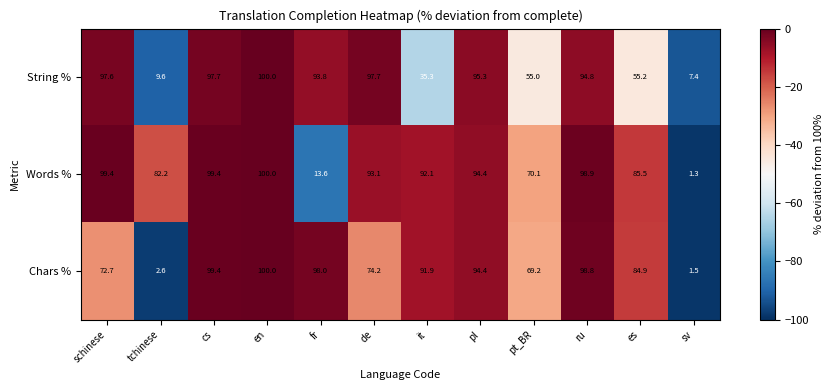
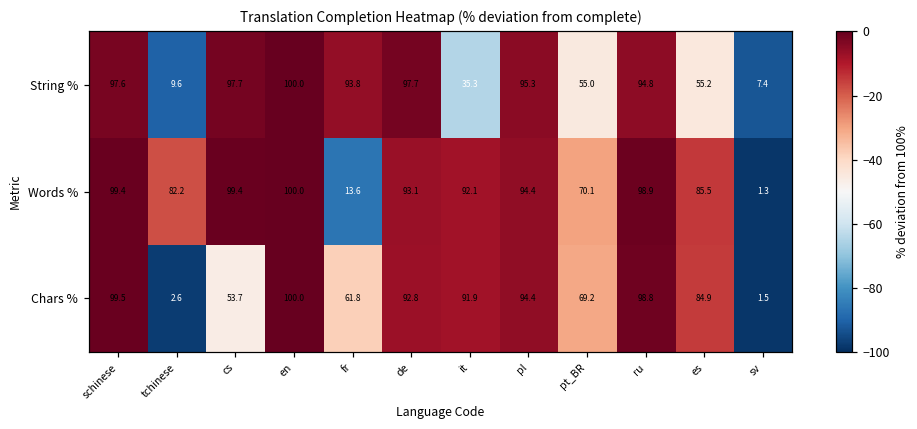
  {
    "String %": {
      "schinese": 97.6,
      "tchinese": 9.6,
      "cs": 97.7,
      "en": 100.0,
      "fr": 93.8,
      "de": 97.7,
      "it": 35.3,
      "pl": 95.3,
      "pt_BR": 55.0,
      "ru": 94.8,
      "es": 55.2,
      "sv": 7.4
    },
    "Words %": {
      "schinese": 99.4,
      "tchinese": 82.2,
      "cs": 99.4,
      "en": 100.0,
      "fr": 13.6,
      "de": 93.1,
      "it": 92.1,
      "pl": 94.4,
      "pt_BR": 70.1,
      "ru": 98.9,
      "es": 85.5,
      "sv": 1.3
    },
    "Chars %": {
-     "schinese": 72.7,
+     "schinese": 99.5,
      "tchinese": 2.6,
-     "cs": 99.4,
+     "cs": 53.7,
      "en": 100.0,
-     "fr": 98.0,
-     "de": 74.2,
+     "fr": 61.8,
+     "de": 92.8,
      "it": 91.9,
      "pl": 94.4,
      "pt_BR": 69.2,
      "ru": 98.8,
      "es": 84.9,
      "sv": 1.5
    }
  }
